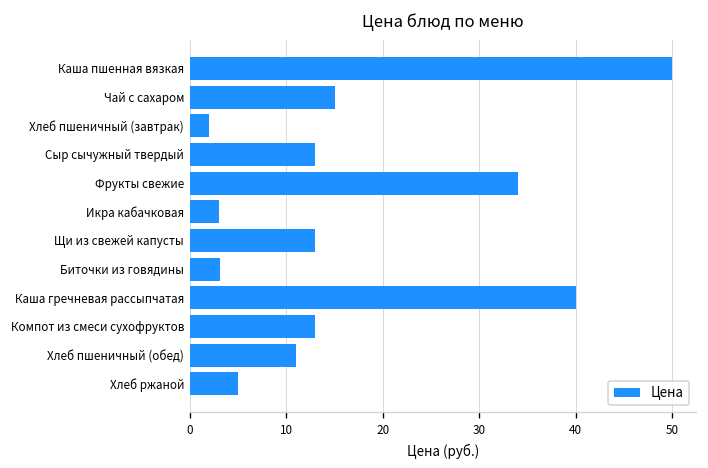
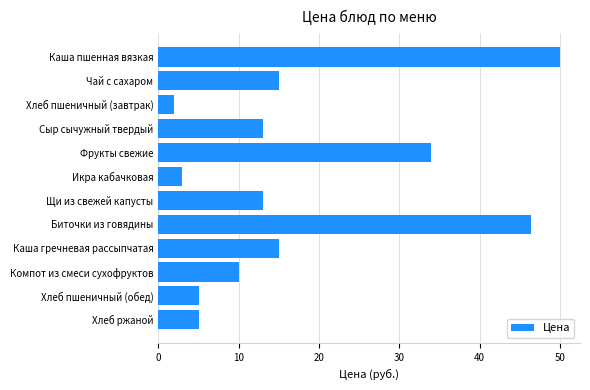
  {
    "Каша пшенная вязкая": 50,
    "Чай с сахаром": 15,
    "Хлеб пшеничный (завтрак)": 2,
    "Сыр сычужный твердый": 13,
    "Фрукты свежие": 34,
    "Икра кабачковая": 3,
    "Щи из свежей капусты": 13,
-   "Биточки из говядины": 3,
-   "Каша гречневая рассыпчатая": 40,
-   "Компот из смеси сухофруктов": 13,
-   "Хлеб пшеничный (обед)": 11,
+   "Биточки из говядины": 46,
+   "Каша гречневая рассыпчатая": 15,
+   "Компот из смеси сухофруктов": 10,
+   "Хлеб пшеничный (обед)": 5,
    "Хлеб ржаной": 5
  }
